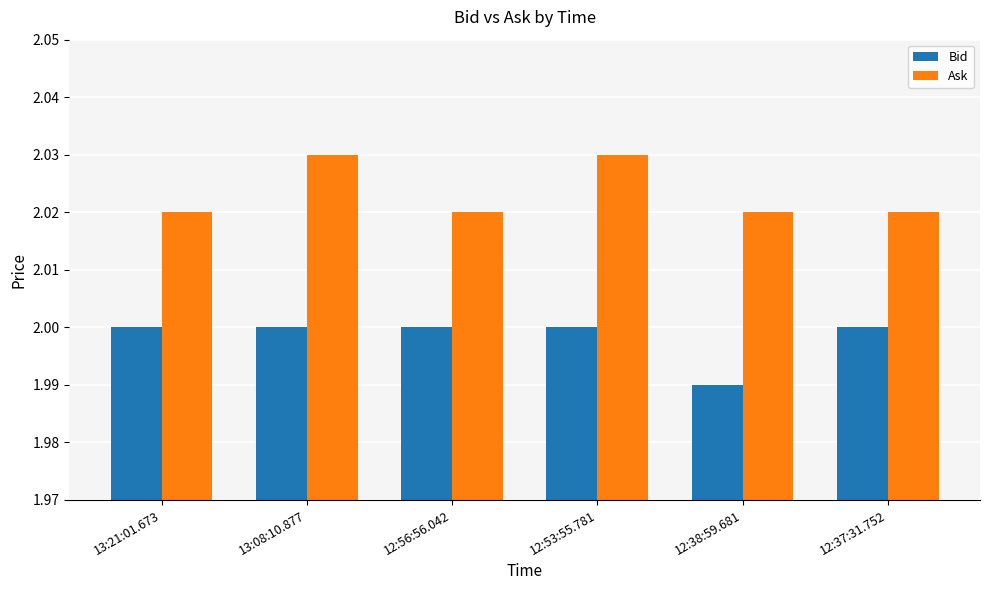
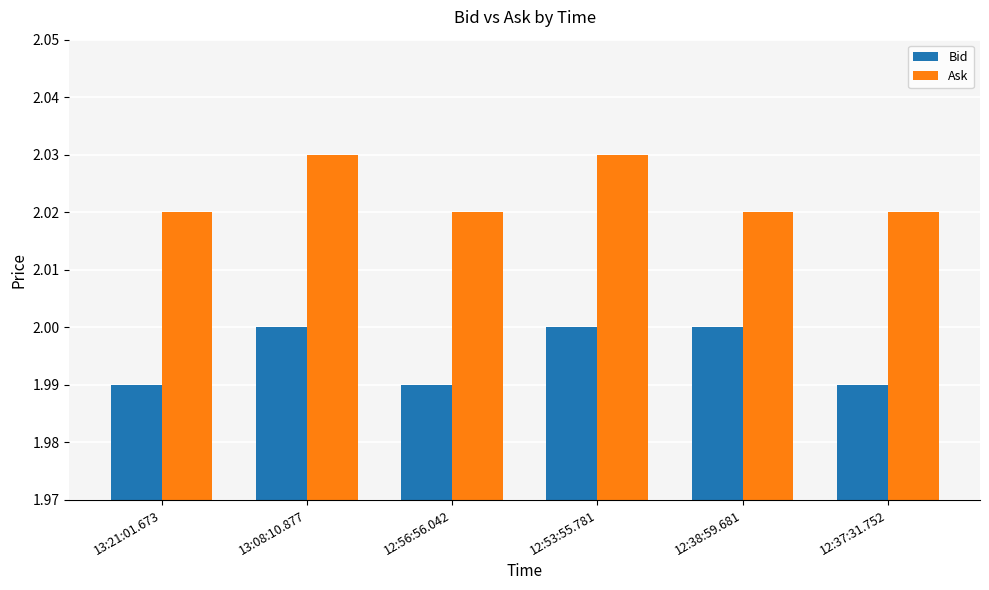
  {
    "Bid": {
-     "13:21:01.673": 2.00,
+     "13:21:01.673": 1.99,
      "13:08:10.877": 2.00,
-     "12:56:56.042": 2.00,
+     "12:56:56.042": 1.99,
      "12:53:55.781": 2.00,
-     "12:38:59.681": 1.99,
-     "12:37:31.752": 2.00
+     "12:38:59.681": 2.00,
+     "12:37:31.752": 1.99
    },
    "Ask": {
      "13:21:01.673": 2.02,
      "13:08:10.877": 2.03,
      "12:56:56.042": 2.02,
      "12:53:55.781": 2.03,
      "12:38:59.681": 2.02,
      "12:37:31.752": 2.02
    }
  }
